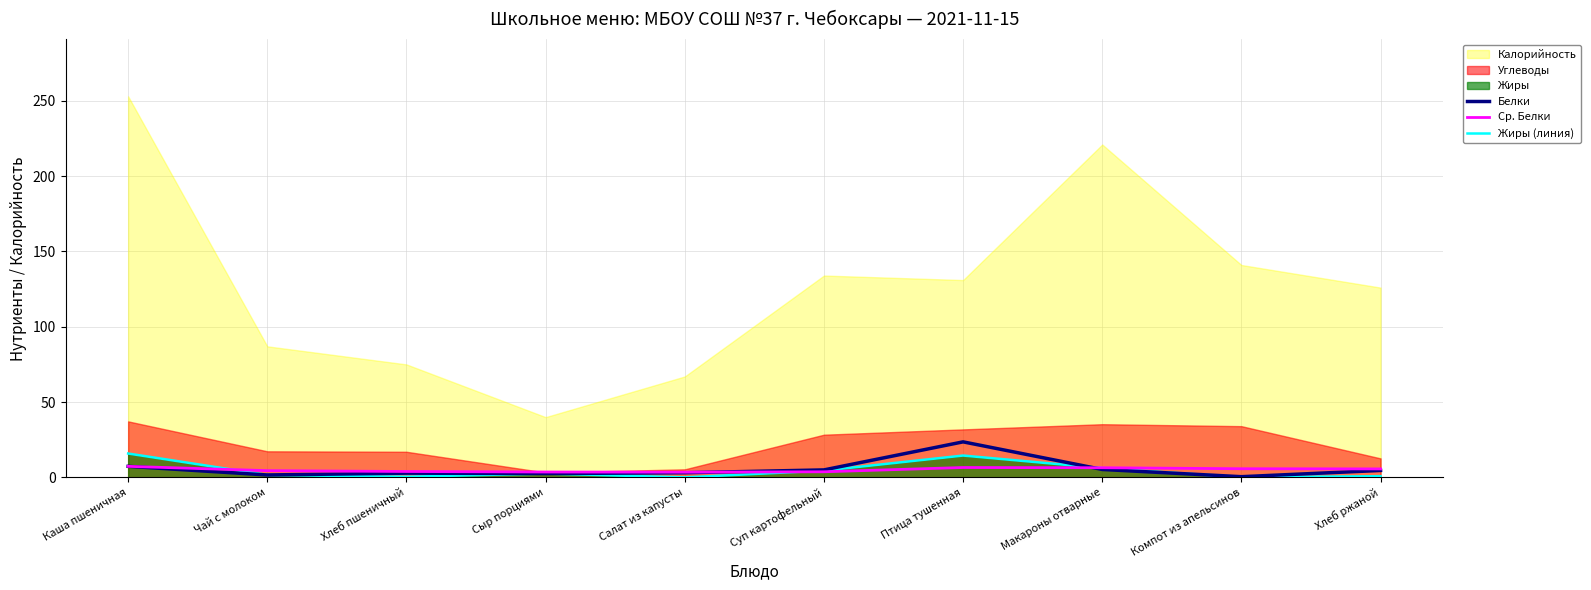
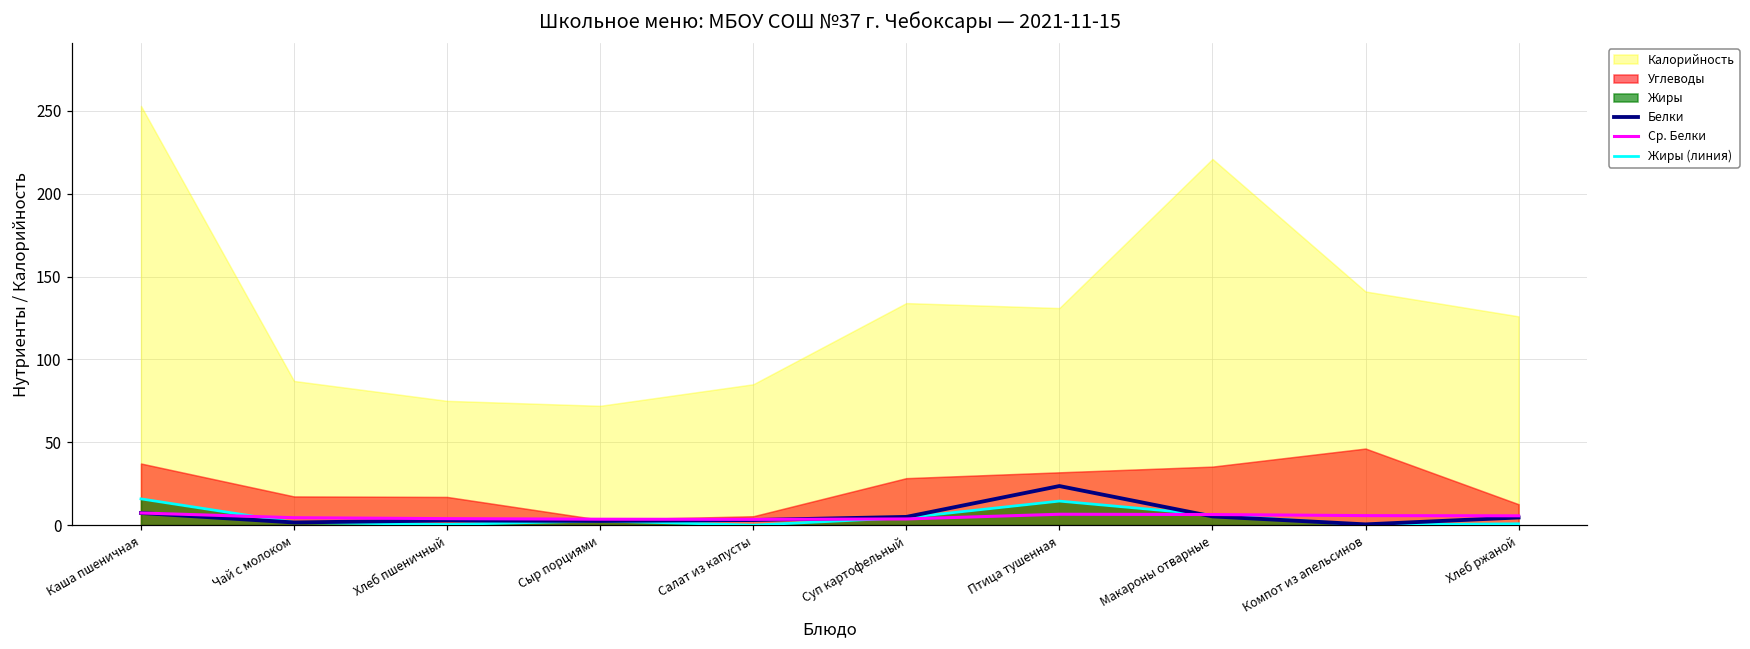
  {
    "Калорийность": {
      "Каша пшеничная": 253,
      "Чай с молоком": 87,
      "Хлеб пшеничный": 75,
-     "Сыр порциями": 40,
-     "Салат из капусты": 67,
+     "Сыр порциями": 72,
+     "Салат из капусты": 85,
      "Суп картофельный": 134,
      "Птица тушенная": 131,
      "Макароны отварные": 221,
      "Компот из апельсинов": 141,
      "Хлеб ржаной": 126
    },
    "Белки": {
      "Птица тушенная": 24
    },
    "Углеводы": {
      "Каша пшеничная": 37,
      "Чай с молоком": 17,
      "Хлеб пшеничный": 17,
      "Салат из капусты": 5,
      "Суп картофельный": 28,
      "Птица тушенная": 32,
      "Макароны отварные": 35,
-     "Компот из апельсинов": 34,
+     "Компот из апельсинов": 46,
      "Хлеб ржаной": 13
    },
    "Ср. Белки": {
      "Чай с молоком": 4,
      "Птица тушенная": 7,
      "Компот из апельсинов": 6
    },
    "Жиры": {
      "Каша пшеничная": 16,
      "Хлеб пшеничный": 0,
      "Салат из капусты": 0,
      "Птица тушенная": 14,
      "Хлеб ржаной": 1
    }
  }
